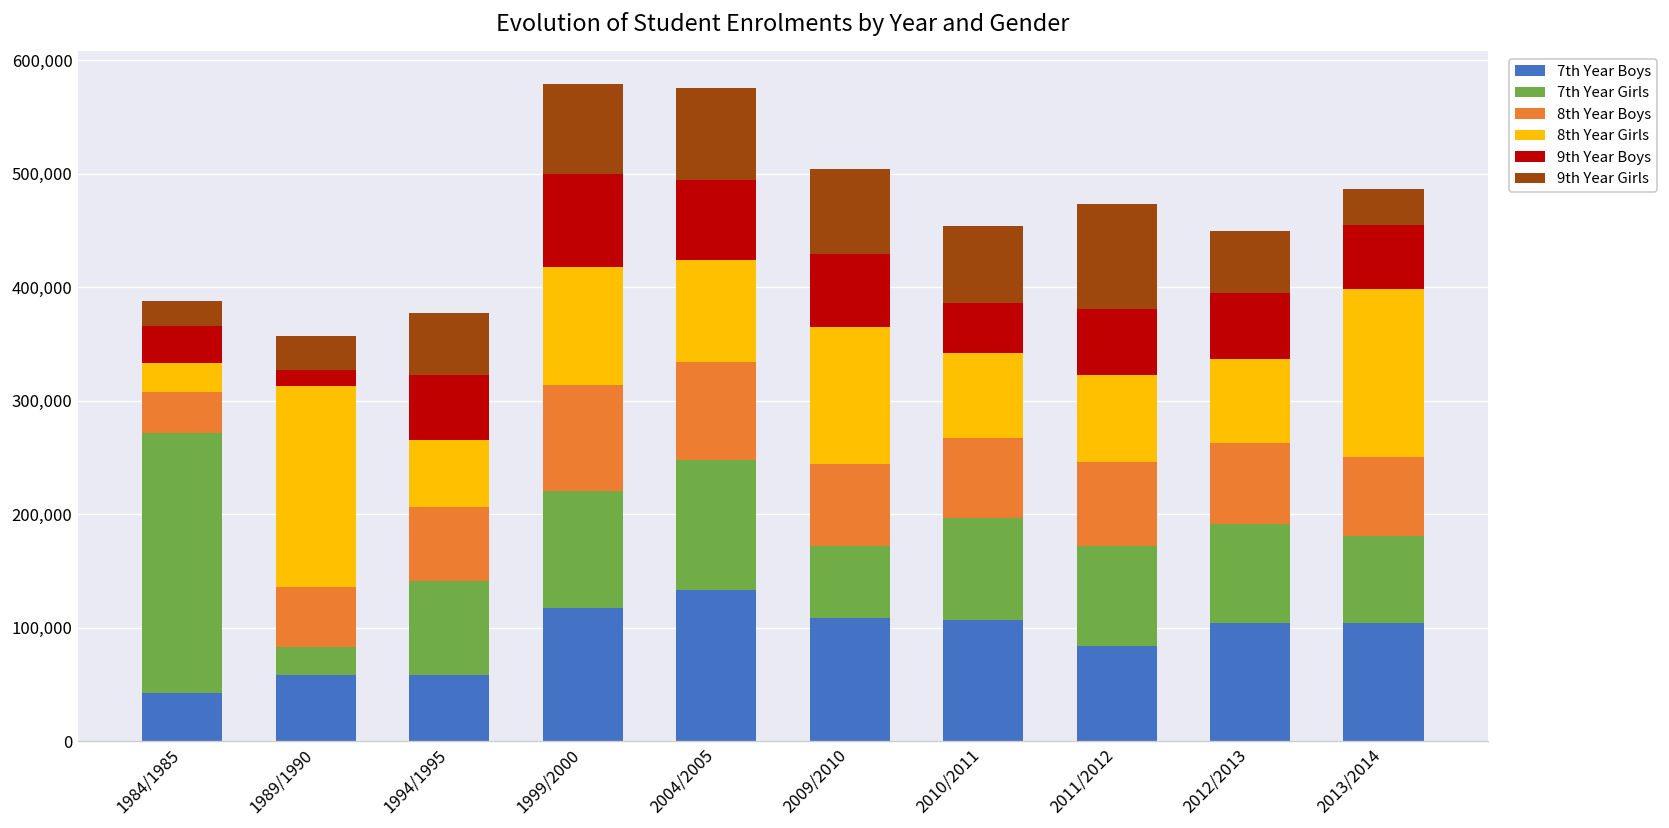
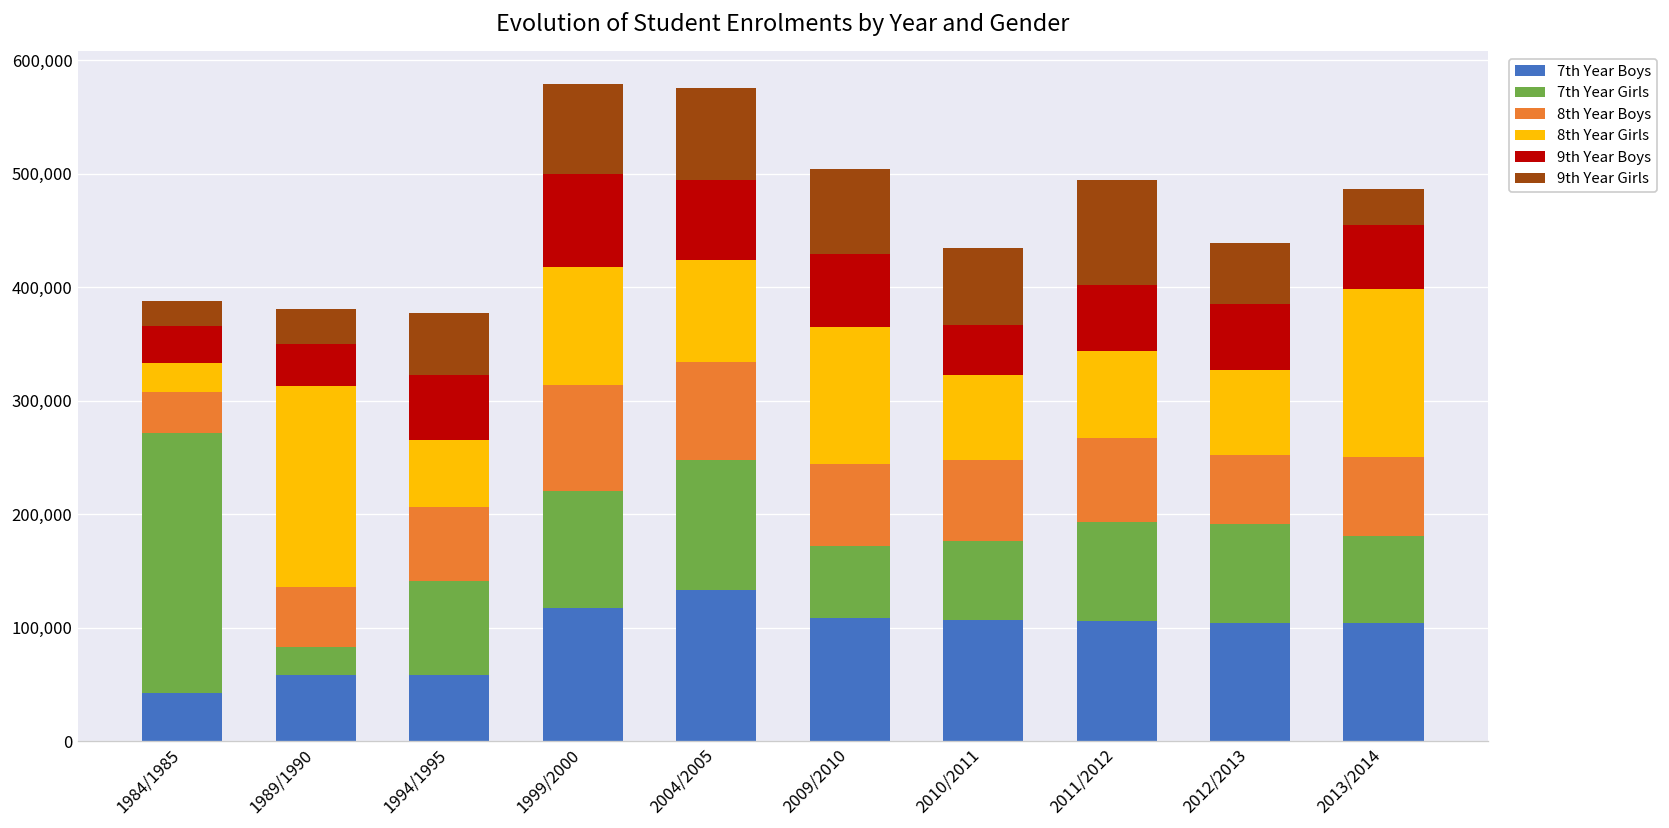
  {
    "7th Year Boys": {
      "1984/1985": "40,000",
      "1989/1990": "60,000",
      "1994/1995": "60,000",
      "1999/2000": "120,000",
      "2004/2005": "130,000",
      "2009/2010": "110,000",
      "2010/2011": "110,000",
-     "2011/2012": "80,000",
+     "2011/2012": "110,000",
      "2012/2013": "100,000",
      "2013/2014": "100,000"
    },
    "7th Year Girls": {
      "1984/1985": "230,000",
      "1989/1990": "20,000",
      "1994/1995": "80,000",
      "1999/2000": "100,000",
      "2004/2005": "110,000",
      "2009/2010": "60,000",
-     "2010/2011": "90,000",
+     "2010/2011": "70,000",
      "2011/2012": "90,000",
      "2012/2013": "90,000",
      "2013/2014": "80,000"
    },
    "8th Year Boys": {
      "1984/1985": "40,000",
      "1989/1990": "50,000",
      "1994/1995": "70,000",
      "1999/2000": "90,000",
      "2004/2005": "90,000",
      "2009/2010": "70,000",
      "2010/2011": "70,000",
      "2011/2012": "70,000",
-     "2012/2013": "70,000",
+     "2012/2013": "60,000",
      "2013/2014": "70,000"
    },
    "8th Year Girls": {
      "1984/1985": "30,000",
      "1989/1990": "180,000",
      "1994/1995": "60,000",
      "1999/2000": "100,000",
      "2004/2005": "90,000",
      "2009/2010": "120,000",
      "2010/2011": "70,000",
      "2011/2012": "80,000",
      "2012/2013": "70,000",
      "2013/2014": "150,000"
    },
    "9th Year Boys": {
      "1984/1985": "30,000",
-     "1989/1990": "10,000",
+     "1989/1990": "40,000",
      "1994/1995": "60,000",
      "1999/2000": "80,000",
      "2004/2005": "70,000",
      "2009/2010": "60,000",
      "2010/2011": "40,000",
      "2011/2012": "60,000",
      "2012/2013": "60,000",
      "2013/2014": "60,000"
    },
    "9th Year Girls": {
      "1984/1985": "20,000",
      "1989/1990": "30,000",
      "1994/1995": "50,000",
      "1999/2000": "80,000",
      "2004/2005": "80,000",
      "2009/2010": "70,000",
      "2010/2011": "70,000",
      "2011/2012": "90,000",
      "2012/2013": "50,000",
      "2013/2014": "30,000"
    }
  }
